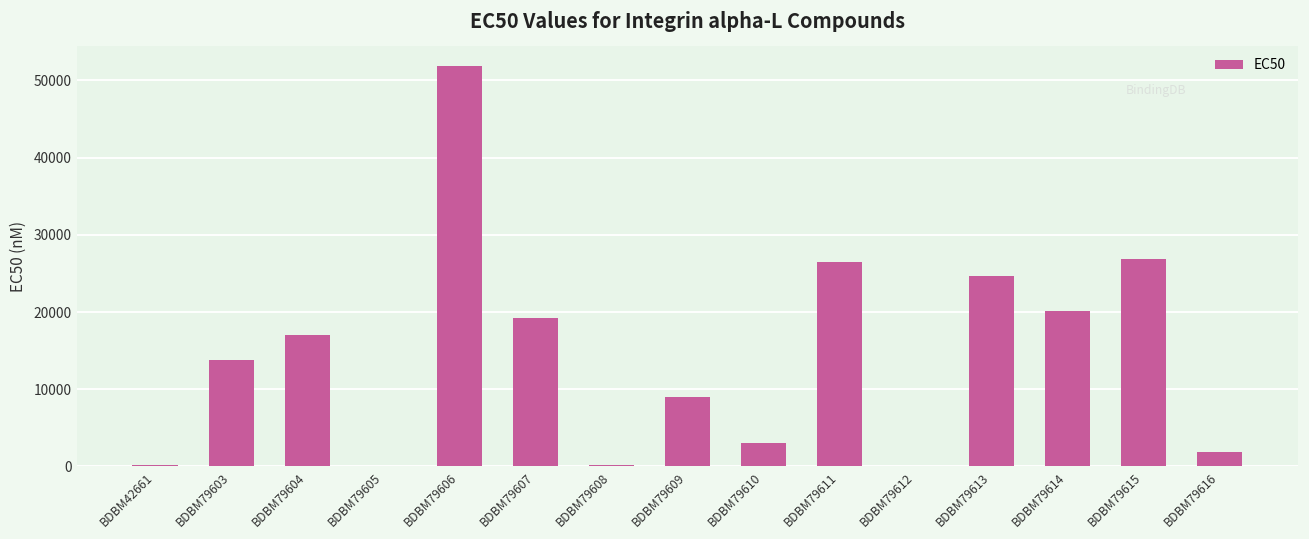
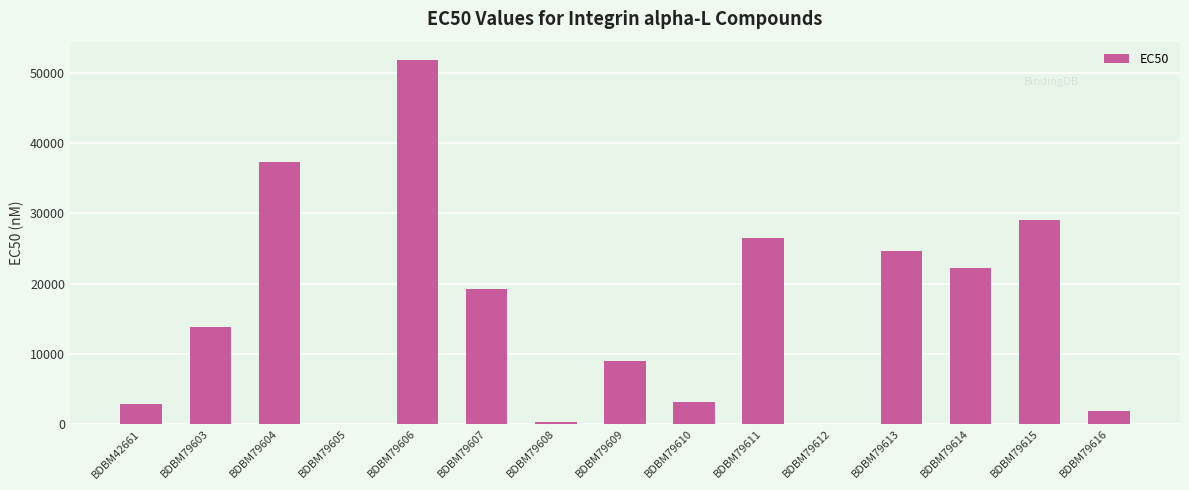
  {
-   "BDBM42661": 0,
+   "BDBM42661": 3000,
    "BDBM79603": 14000,
-   "BDBM79604": 17000,
+   "BDBM79604": 37000,
    "BDBM79606": 52000,
    "BDBM79607": 19000,
    "BDBM79609": 9000,
    "BDBM79610": 3000,
    "BDBM79611": 26000,
    "BDBM79613": 25000,
-   "BDBM79614": 20000,
-   "BDBM79615": 27000,
+   "BDBM79614": 22000,
+   "BDBM79615": 29000,
    "BDBM79616": 2000
  }
